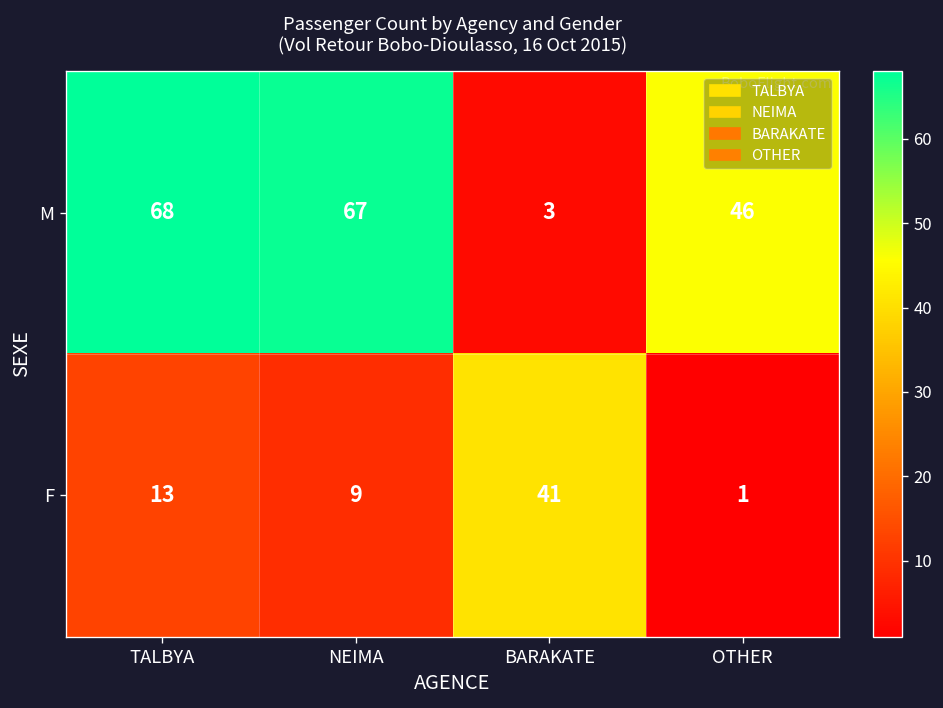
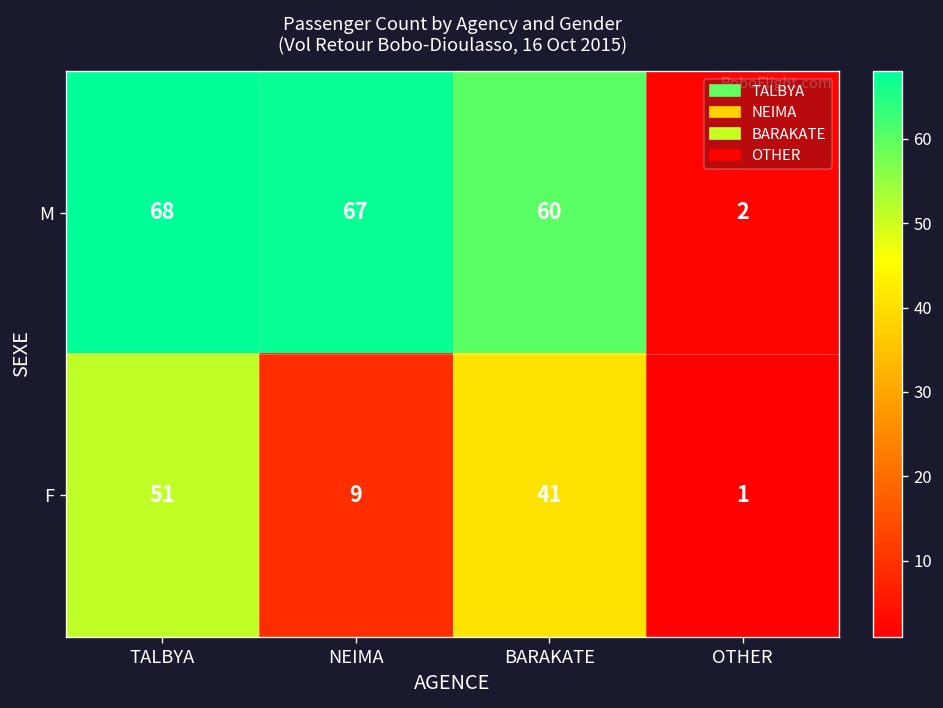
  {
    "M": {
      "TALBYA": 68,
      "NEIMA": 67,
-     "BARAKATE": 3,
-     "OTHER": 46
+     "BARAKATE": 60,
+     "OTHER": 2
    },
    "F": {
-     "TALBYA": 13,
+     "TALBYA": 51,
      "NEIMA": 9,
      "BARAKATE": 41,
      "OTHER": 1
    }
  }
